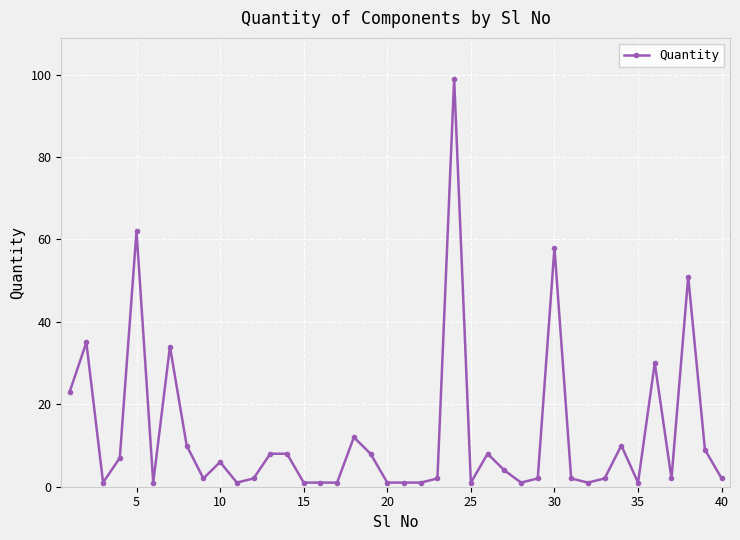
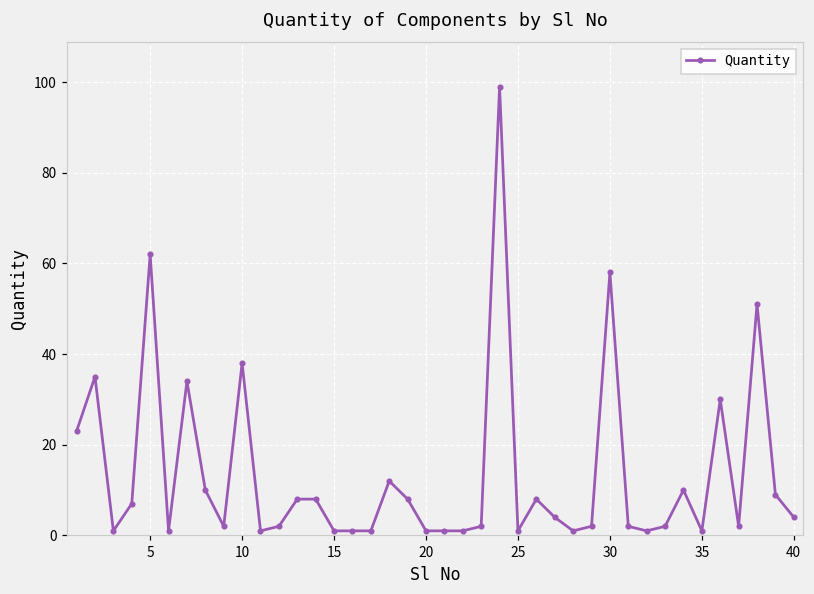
  {
    "5": 62,
-   "10": 6,
+   "10": 38,
    "15": 1,
    "20": 1,
    "25": 1,
    "30": 58,
    "35": 1,
-   "40": 2
+   "40": 4
  }
